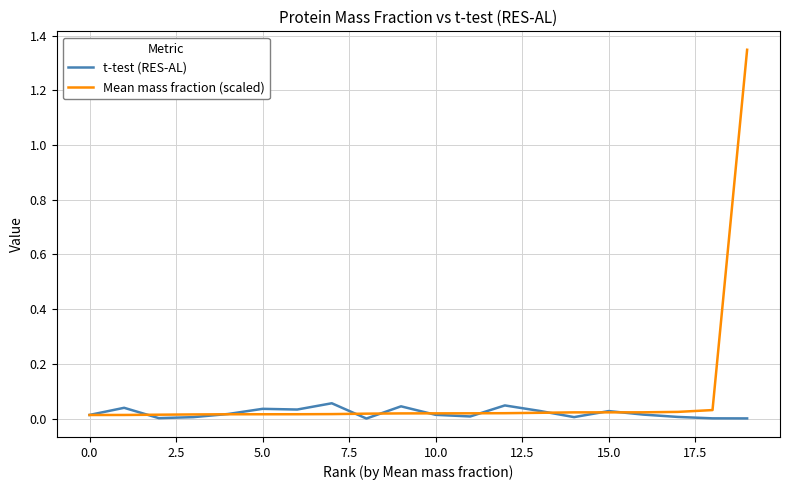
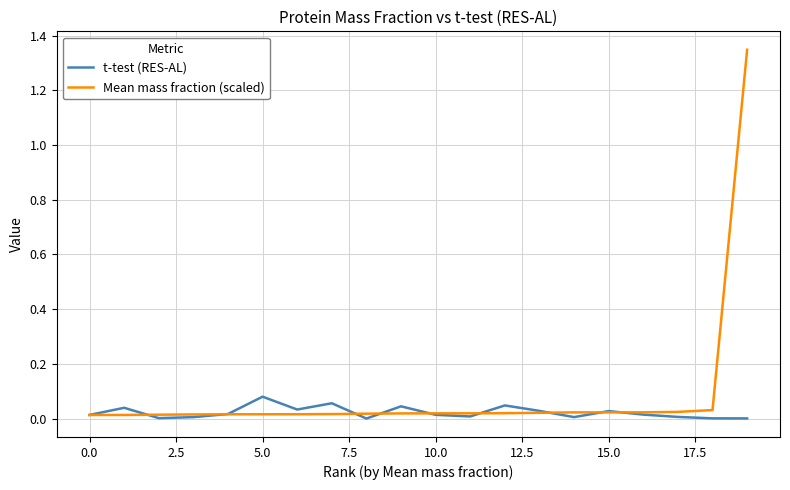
  {
    "t-test (RES-AL)": {
-     "5.0": 0.04
+     "5.0": 0.08
    },
    "Mean mass fraction (scaled)": {
      "5.0": 0.02
    }
  }
